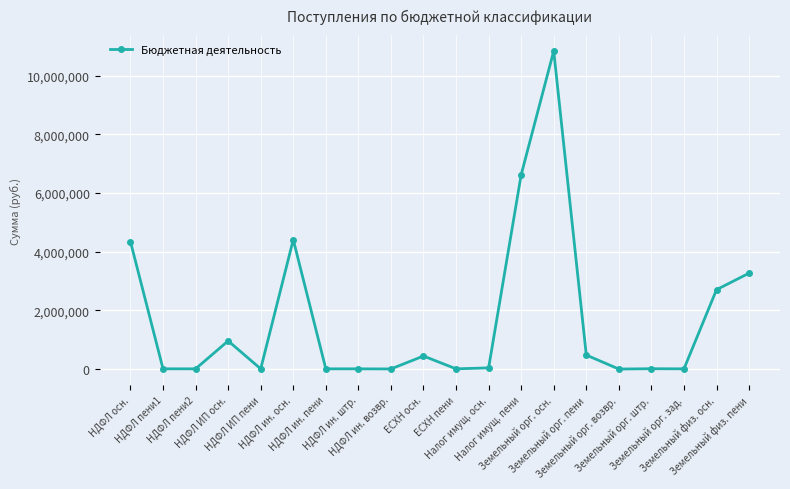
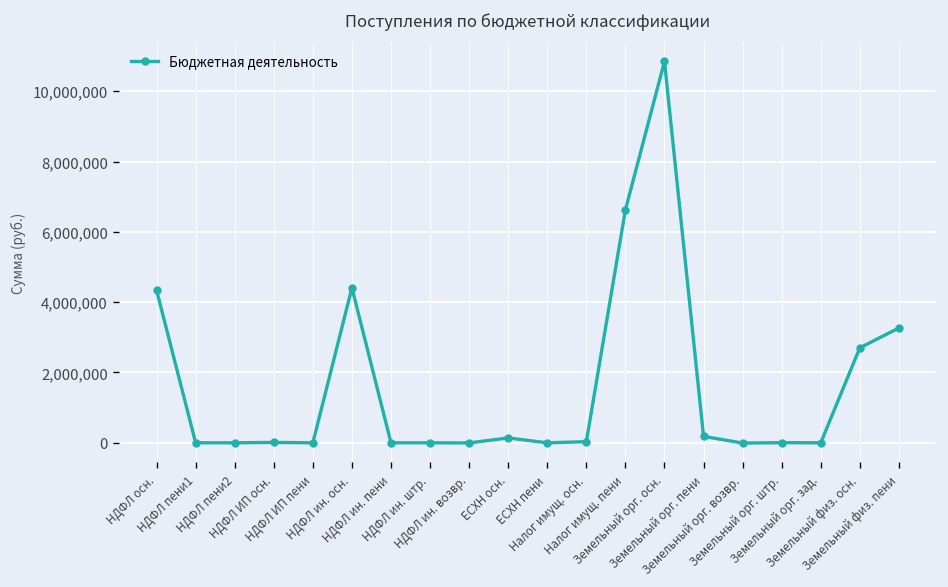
  {
    "НДФЛ осн.": "4,300,000",
    "НДФЛ пени1": "0",
    "НДФЛ пени2": "0",
-   "НДФЛ ИП осн.": "1,000,000",
+   "НДФЛ ИП осн.": "0",
    "НДФЛ ИП пени": "0",
    "НДФЛ ин. осн.": "4,400,000",
    "НДФЛ ин. пени": "0",
    "НДФЛ ин. штр.": "0",
    "НДФЛ ин. возвр.": "0",
-   "ЕСХН осн.": "400,000",
+   "ЕСХН осн.": "100,000",
    "ЕСХН пени": "0",
    "Налог имущ. осн.": "0",
    "Налог имущ. пени": "6,600,000",
    "Земельный орг. осн.": "10,800,000",
-   "Земельный орг. пени": "500,000",
+   "Земельный орг. пени": "200,000",
    "Земельный орг. возвр.": "0",
    "Земельный орг. штр.": "0",
    "Земельный орг. зад.": "0",
    "Земельный физ. осн.": "2,700,000",
    "Земельный физ. пени": "3,300,000"
  }
